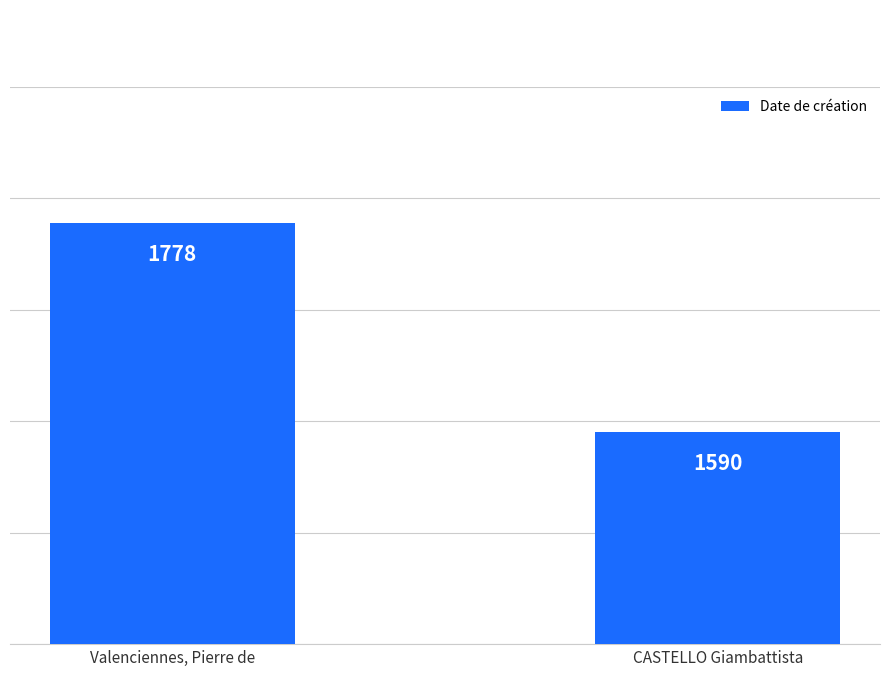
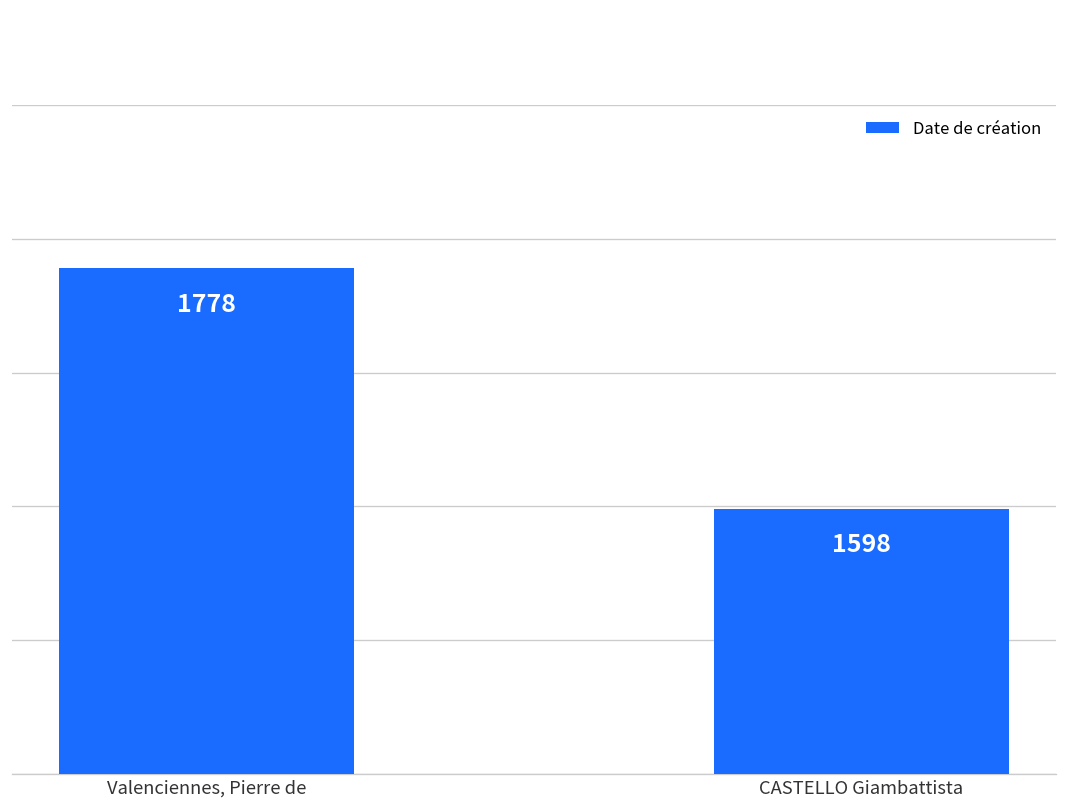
  {
    "Valenciennes, Pierre de": 1778,
-   "CASTELLO Giambattista": 1590
+   "CASTELLO Giambattista": 1598
  }
